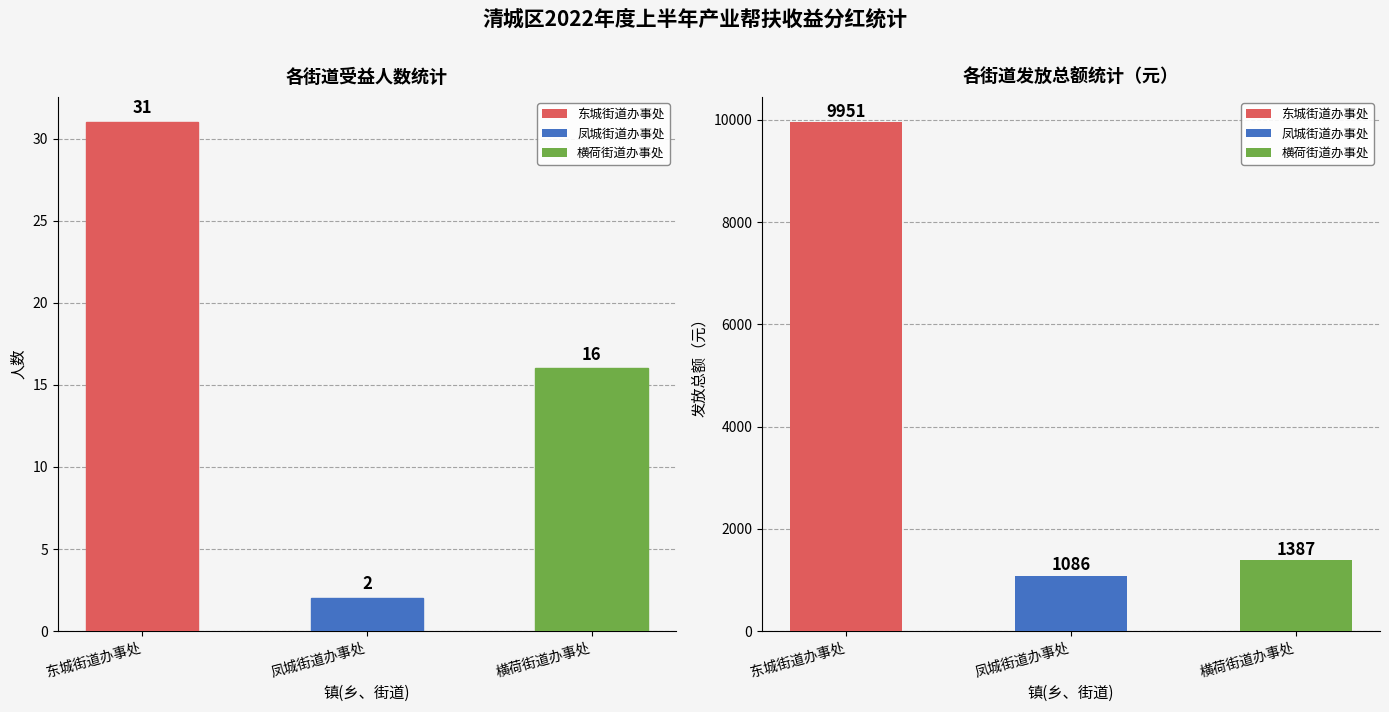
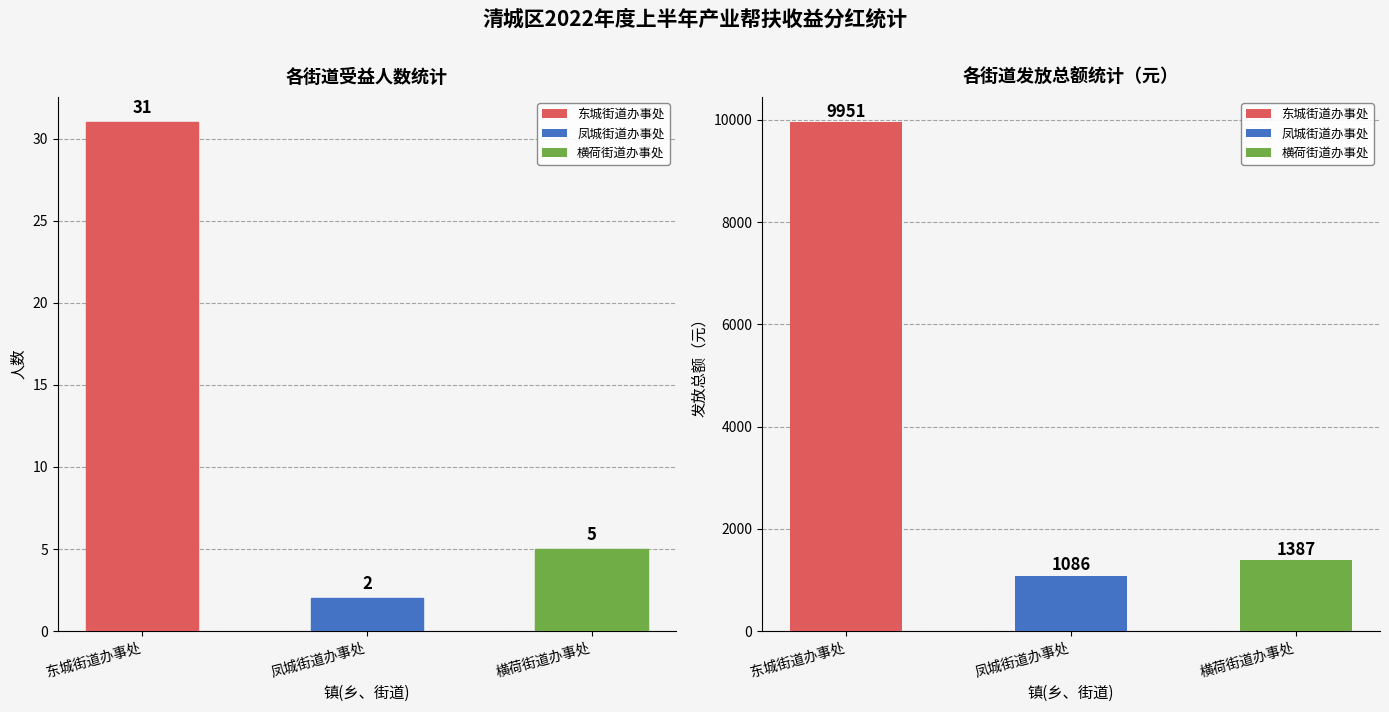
  {
    "各街道受益人数统计": {
      "东城街道办事处": 31,
      "凤城街道办事处": 2,
-     "横荷街道办事处": 16
+     "横荷街道办事处": 5
    },
    "各街道发放总额统计（元）": {
      "东城街道办事处": 9951,
      "凤城街道办事处": 1086,
      "横荷街道办事处": 1387
    }
  }
